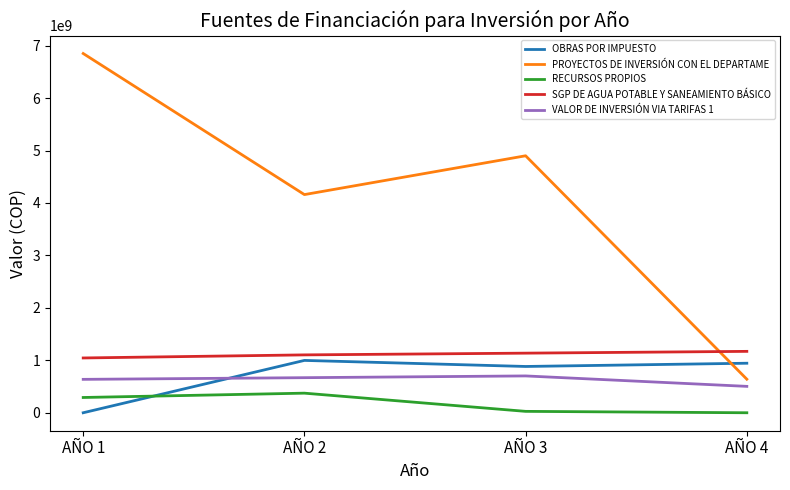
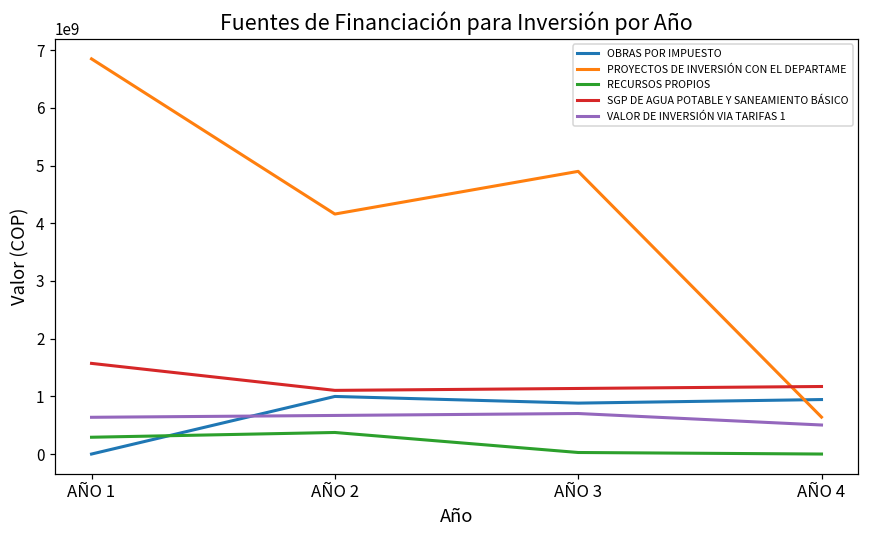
  {
    "OBRAS POR IMPUESTO": {
      "AÑO 1": 0,
      "AÑO 2": 1000000000,
      "AÑO 3": 900000000,
      "AÑO 4": 900000000
    },
    "PROYECTOS DE INVERSIÓN CON EL DEPARTAME": {
      "AÑO 1": 6900000000,
      "AÑO 2": 4200000000,
      "AÑO 3": 4900000000,
      "AÑO 4": 600000000
    },
    "RECURSOS PROPIOS": {
      "AÑO 1": 300000000,
      "AÑO 2": 400000000,
      "AÑO 3": 0,
      "AÑO 4": 0
    },
    "SGP DE AGUA POTABLE Y SANEAMIENTO BÁSICO": {
-     "AÑO 1": 1000000000,
+     "AÑO 1": 1600000000,
      "AÑO 2": 1100000000,
      "AÑO 3": 1100000000,
      "AÑO 4": 1200000000
    },
    "VALOR DE INVERSIÓN VIA TARIFAS 1": {
      "AÑO 1": 600000000,
      "AÑO 2": 700000000,
      "AÑO 3": 700000000,
      "AÑO 4": 500000000
    }
  }
